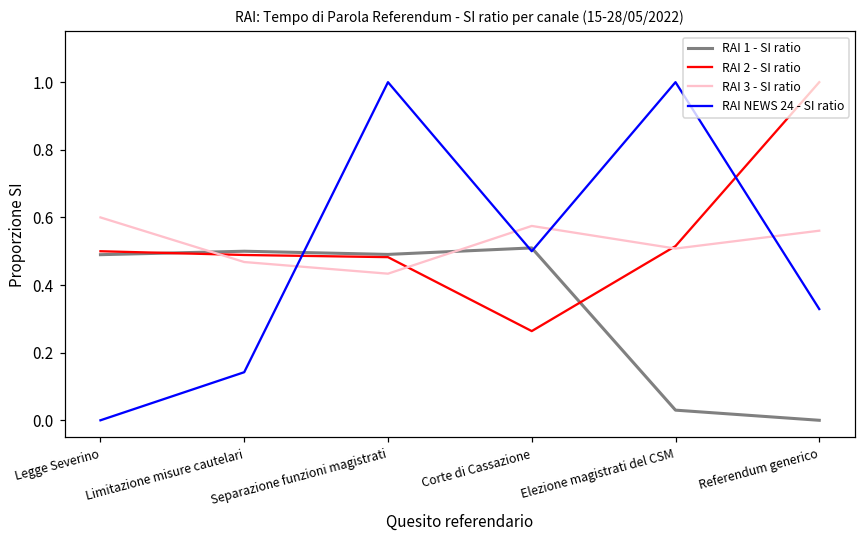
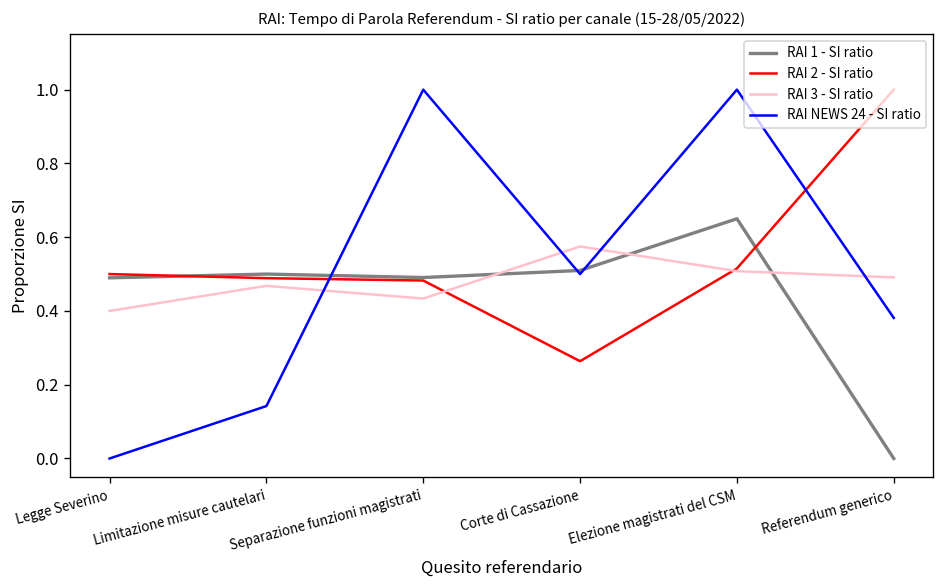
  {
    "RAI 1 - SI ratio": {
      "Legge Severino": 0.49,
      "Limitazione misure cautelari": 0.50,
      "Corte di Cassazione": 0.51,
-     "Elezione magistrati del CSM": 0.03,
+     "Elezione magistrati del CSM": 0.65,
      "Referendum generico": 0.00
    },
    "RAI 2 - SI ratio": {
      "Legge Severino": 0.50,
      "Limitazione misure cautelari": 0.49,
      "Corte di Cassazione": 0.26
    },
    "RAI 3 - SI ratio": {
-     "Legge Severino": 0.6,
+     "Legge Severino": 0.4,
      "Limitazione misure cautelari": 0.47,
      "Separazione funzioni magistrati": 0.43,
      "Corte di Cassazione": 0.57,
-     "Referendum generico": 0.56
+     "Referendum generico": 0.49
    },
    "RAI NEWS 24 - SI ratio": {
      "Legge Severino": 0.00,
      "Limitazione misure cautelari": 0.14,
      "Separazione funzioni magistrati": 1.00,
      "Corte di Cassazione": 0.50,
      "Elezione magistrati del CSM": 1.00,
-     "Referendum generico": 0.33
+     "Referendum generico": 0.38
    }
  }
